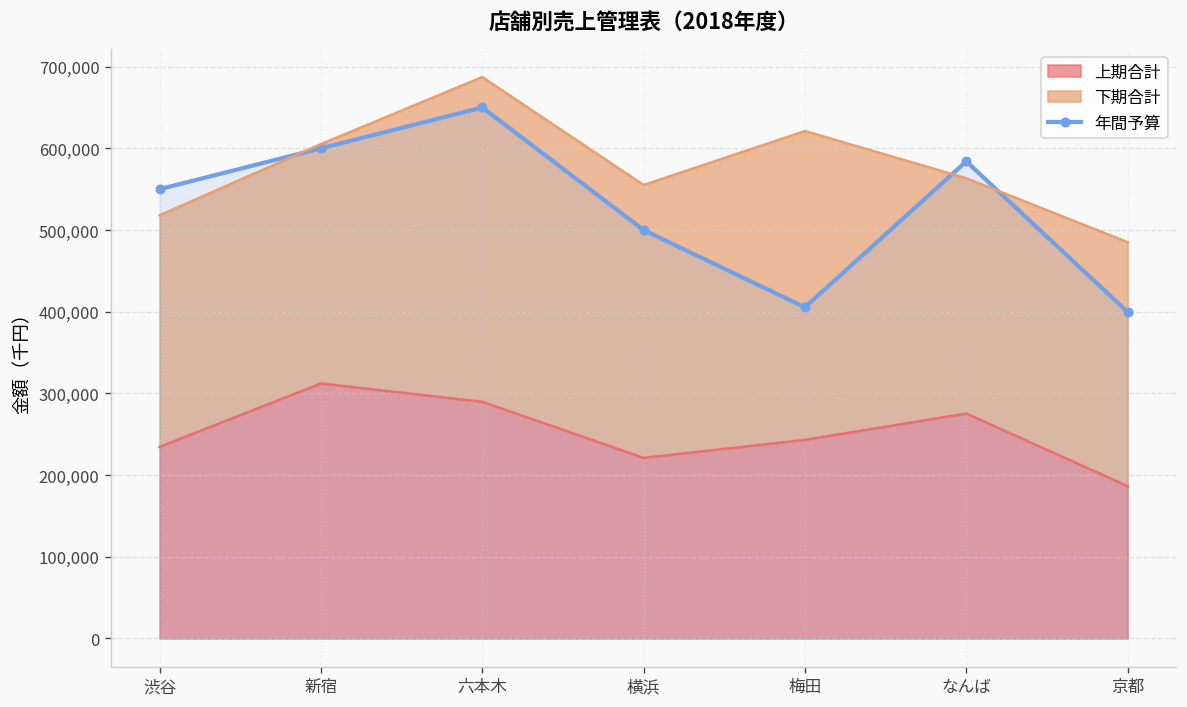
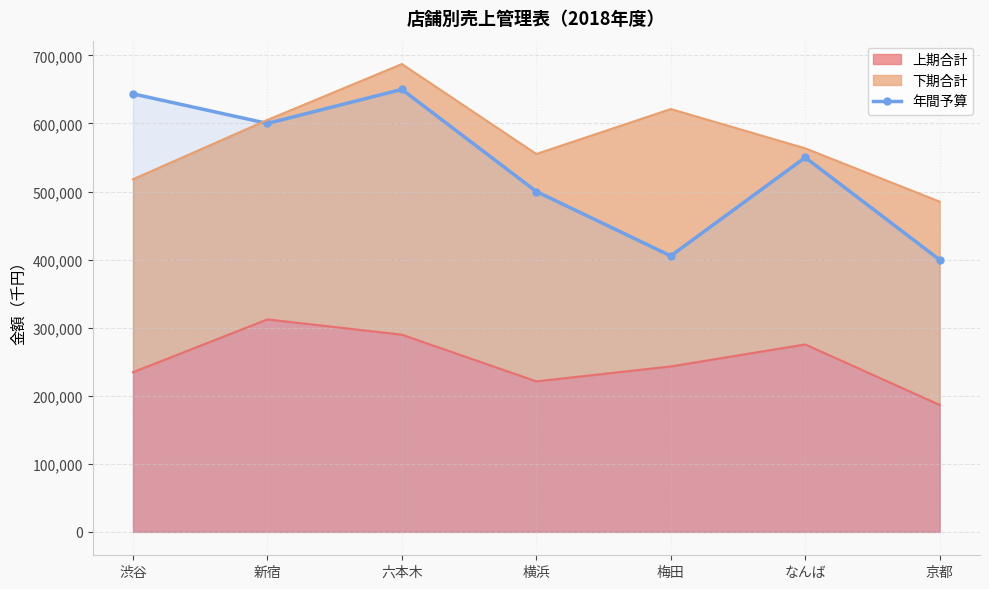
  {
    "年間予算": {
-     "渋谷": "550,000",
+     "渋谷": "640,000",
      "新宿": "600,000",
      "六本木": "650,000",
      "横浜": "500,000",
      "梅田": "410,000",
-     "なんば": "580,000",
+     "なんば": "550,000",
      "京都": "400,000"
    }
  }
